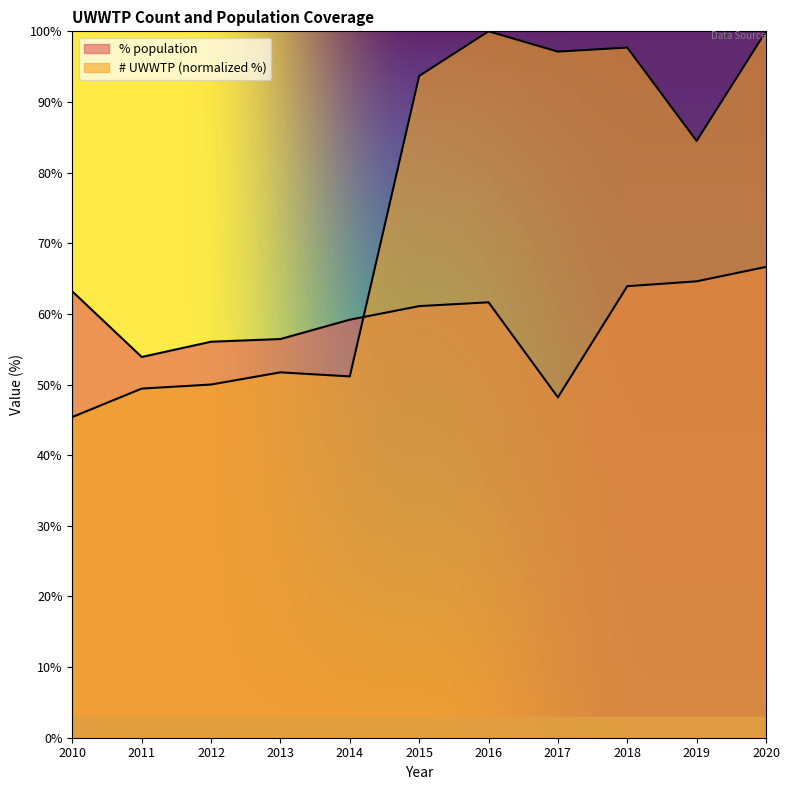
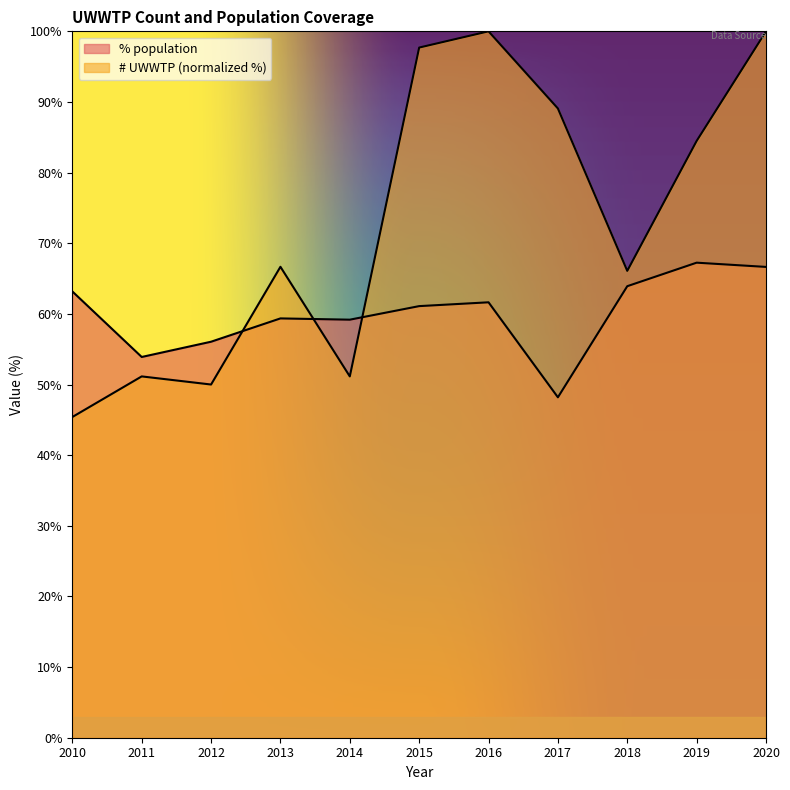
  {
    "% population": {
      "2010": "63%",
      "2011": "54%",
      "2012": "56%",
-     "2013": "56%",
+     "2013": "59%",
      "2014": "59%",
      "2015": "61%",
      "2016": "62%",
      "2017": "48%",
      "2018": "64%",
-     "2019": "65%",
+     "2019": "67%",
      "2020": "67%"
    },
    "# UWWTP (normalized %)": {
      "2010": "45%",
-     "2011": "49%",
+     "2011": "51%",
      "2012": "50%",
-     "2013": "52%",
+     "2013": "67%",
      "2014": "51%",
-     "2015": "94%",
+     "2015": "98%",
      "2016": "100%",
-     "2017": "97%",
-     "2018": "98%",
+     "2017": "89%",
+     "2018": "66%",
      "2019": "84%",
      "2020": "100%"
    }
  }
